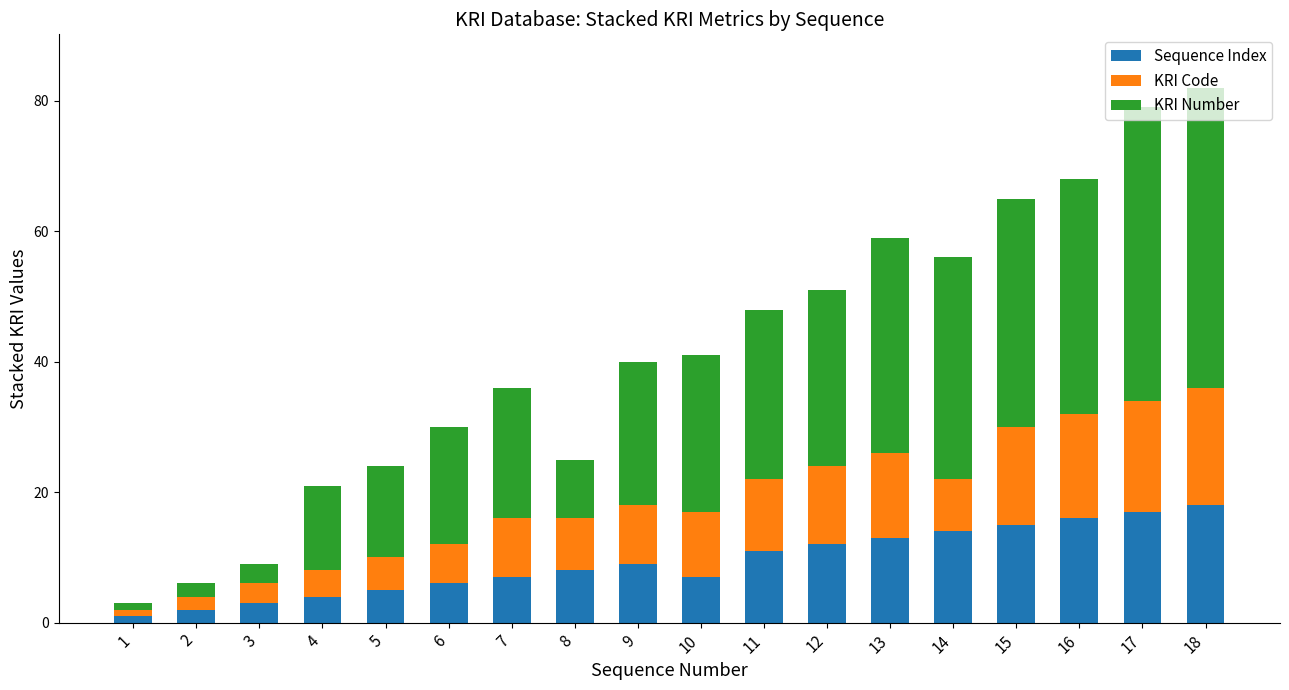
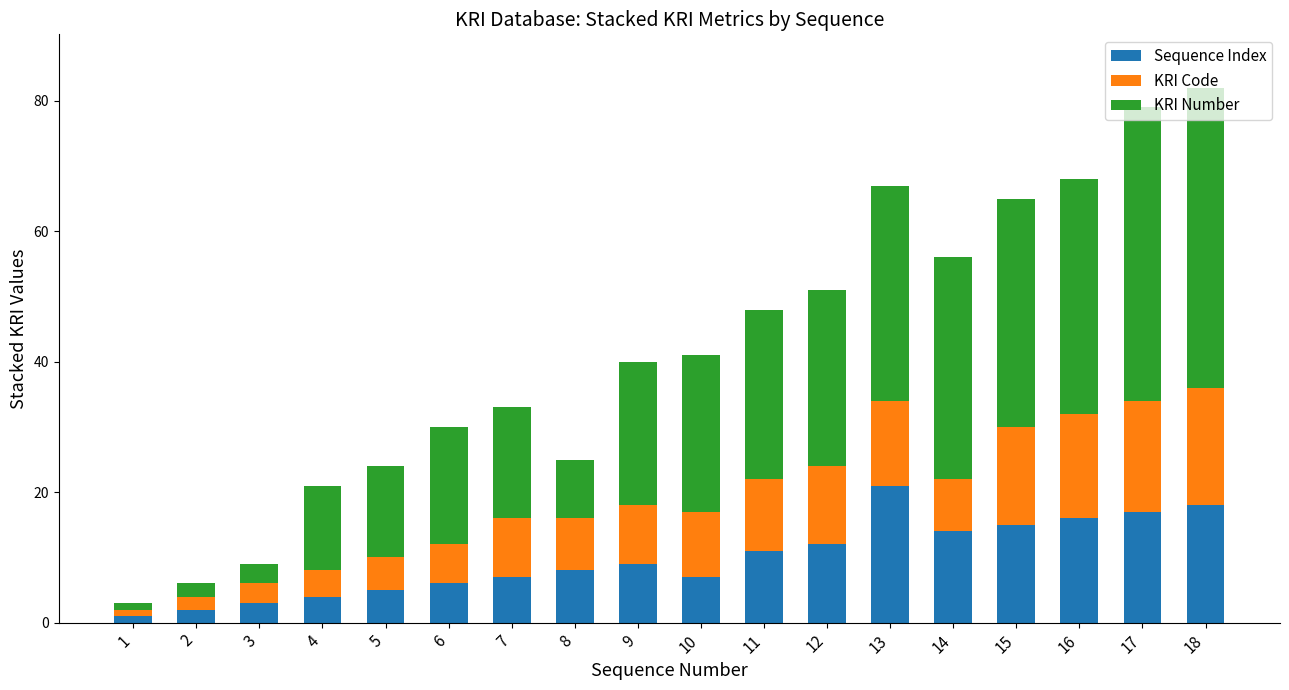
  {
    "Sequence Index": {
      "1": 1,
      "2": 2,
      "3": 3,
      "4": 4,
      "5": 5,
      "6": 6,
      "7": 7,
      "8": 8,
      "9": 9,
      "10": 7,
      "11": 11,
      "12": 12,
-     "13": 13,
+     "13": 21,
      "14": 14,
      "15": 15,
      "16": 16,
      "17": 17,
      "18": 18
    },
    "KRI Code": {
      "1": 1,
      "2": 2,
      "3": 3,
      "4": 4,
      "5": 5,
      "6": 6,
      "7": 9,
      "8": 8,
      "9": 9,
      "10": 10,
      "11": 11,
      "12": 12,
      "13": 13,
      "14": 8,
      "15": 15,
      "16": 16,
      "17": 17,
      "18": 18
    },
    "KRI Number": {
      "1": 1,
      "2": 2,
      "3": 3,
      "4": 13,
      "5": 14,
      "6": 18,
-     "7": 20,
+     "7": 17,
      "8": 9,
      "9": 22,
      "10": 24,
      "11": 26,
      "12": 27,
      "13": 33,
      "14": 34,
      "15": 35,
      "16": 36
    }
  }
